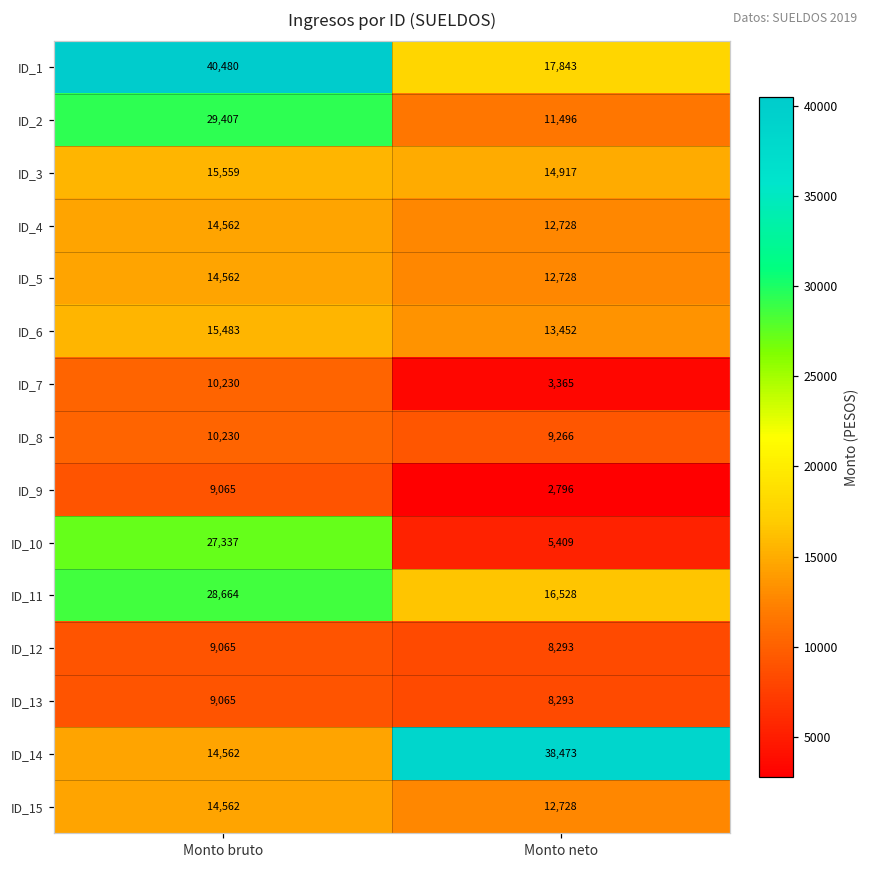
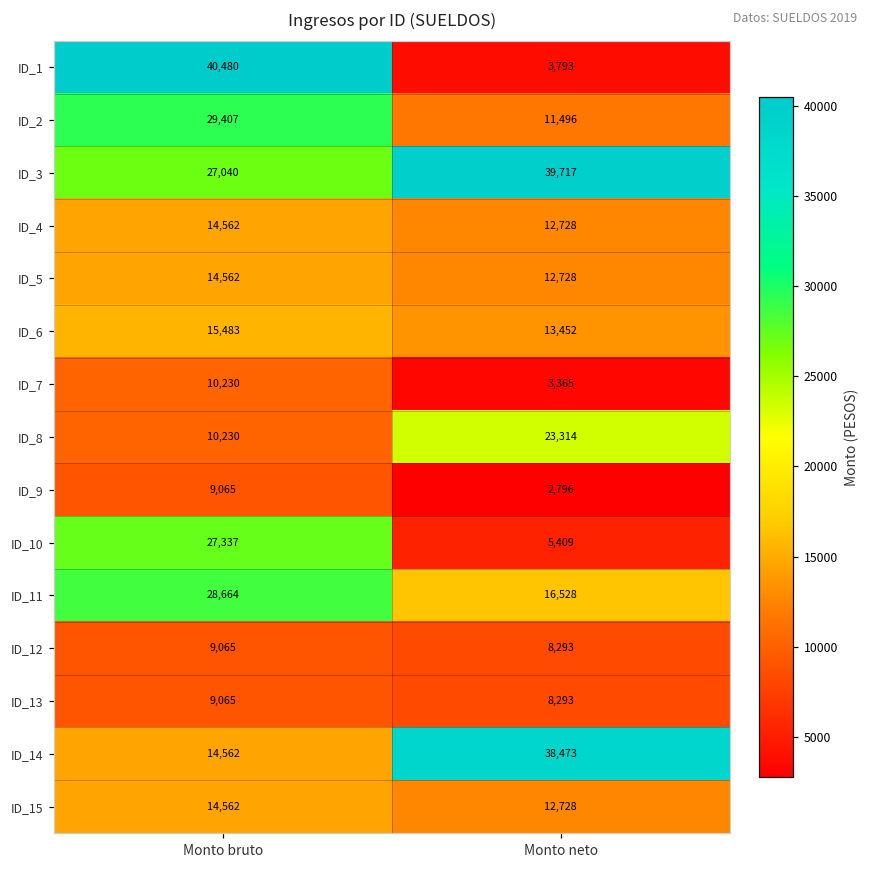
  {
    "ID_1": {
      "Monto bruto": "40,480",
-     "Monto neto": "17,843"
+     "Monto neto": "3,793"
    },
    "ID_2": {
      "Monto bruto": "29,407",
      "Monto neto": "11,496"
    },
    "ID_3": {
-     "Monto bruto": "15,559",
-     "Monto neto": "14,917"
+     "Monto bruto": "27,040",
+     "Monto neto": "39,717"
    },
    "ID_4": {
      "Monto bruto": "14,562",
      "Monto neto": "12,728"
    },
    "ID_5": {
      "Monto bruto": "14,562",
      "Monto neto": "12,728"
    },
    "ID_6": {
      "Monto bruto": "15,483",
      "Monto neto": "13,452"
    },
    "ID_7": {
      "Monto bruto": "10,230",
      "Monto neto": "3,365"
    },
    "ID_8": {
      "Monto bruto": "10,230",
-     "Monto neto": "9,266"
+     "Monto neto": "23,314"
    },
    "ID_9": {
      "Monto bruto": "9,065",
      "Monto neto": "2,796"
    },
    "ID_10": {
      "Monto bruto": "27,337",
      "Monto neto": "5,409"
    },
    "ID_11": {
      "Monto bruto": "28,664",
      "Monto neto": "16,528"
    },
    "ID_12": {
      "Monto bruto": "9,065",
      "Monto neto": "8,293"
    },
    "ID_13": {
      "Monto bruto": "9,065",
      "Monto neto": "8,293"
    },
    "ID_14": {
      "Monto bruto": "14,562",
      "Monto neto": "38,473"
    },
    "ID_15": {
      "Monto bruto": "14,562",
      "Monto neto": "12,728"
    }
  }
